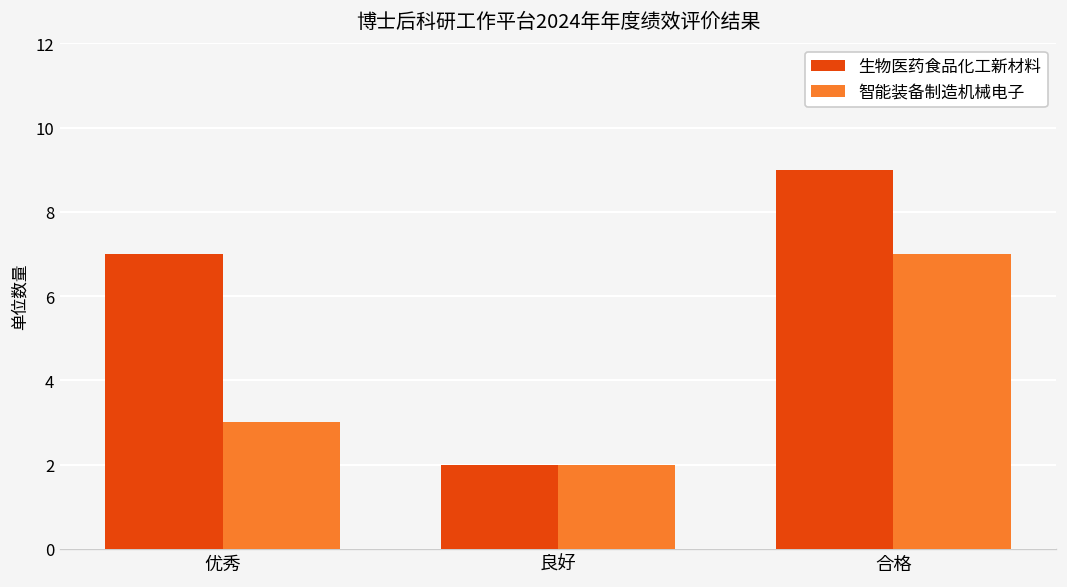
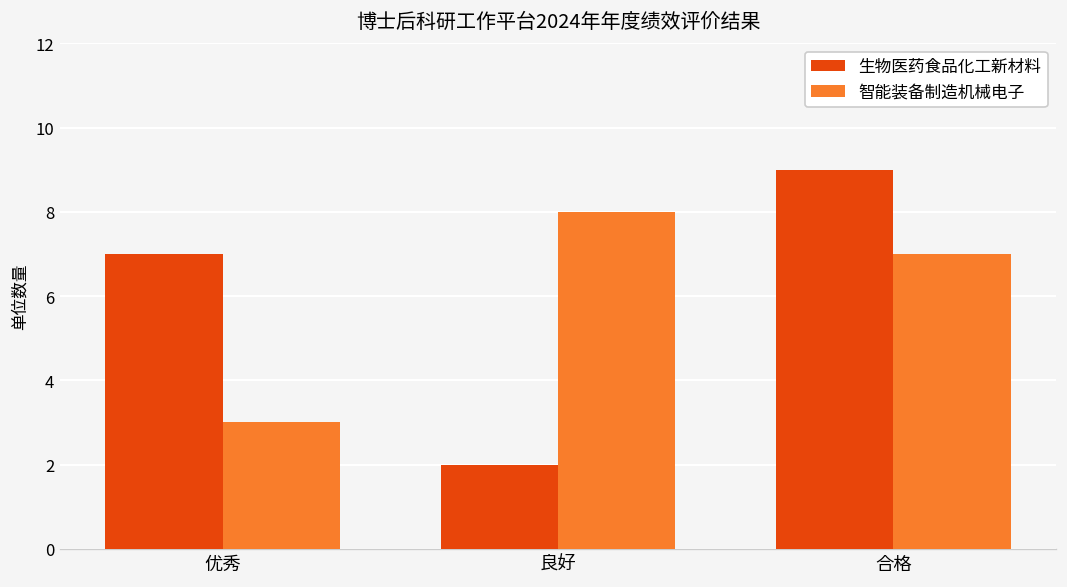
  {
    "生物医药食品化工新材料": {
      "优秀": 7,
      "良好": 2,
      "合格": 9
    },
    "智能装备制造机械电子": {
      "优秀": 3,
-     "良好": 2,
+     "良好": 8,
      "合格": 7
    }
  }
